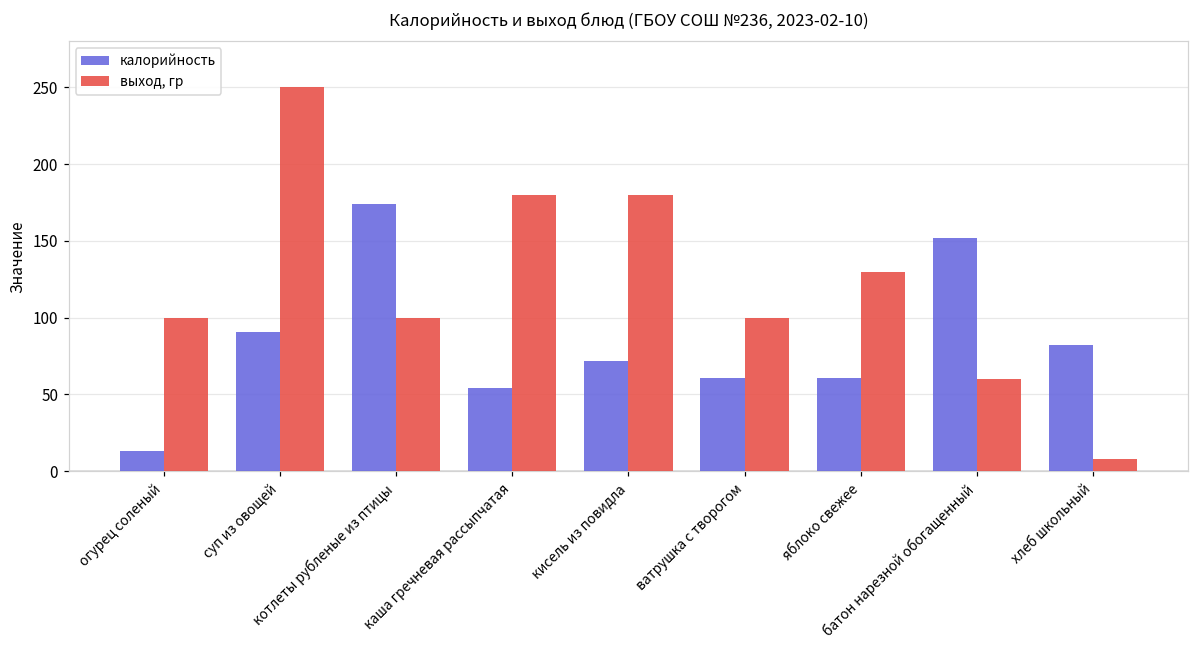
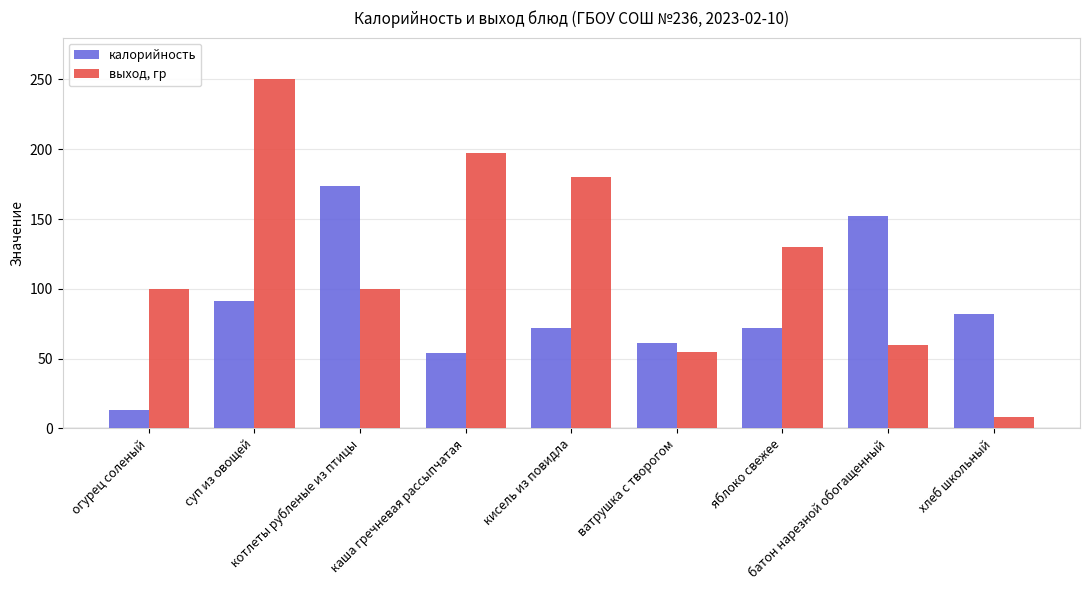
  {
    "калорийность": {
      "огурец соленый": 13,
      "суп из овощей": 91,
      "котлеты рубленые из птицы": 174,
      "каша гречневая рассыпчатая": 54,
      "кисель из повидла": 72,
      "ватрушка с творогом": 61,
-     "яблоко свежее": 61,
+     "яблоко свежее": 72,
      "батон нарезной обогащенный": 152,
      "хлеб школьный": 82
    },
    "выход, гр": {
      "огурец соленый": 100,
      "суп из овощей": 250,
      "котлеты рубленые из птицы": 100,
-     "каша гречневая рассыпчатая": 180,
+     "каша гречневая рассыпчатая": 197,
      "кисель из повидла": 180,
-     "ватрушка с творогом": 100,
+     "ватрушка с творогом": 55,
      "яблоко свежее": 130,
      "батон нарезной обогащенный": 60,
      "хлеб школьный": 8
    }
  }
